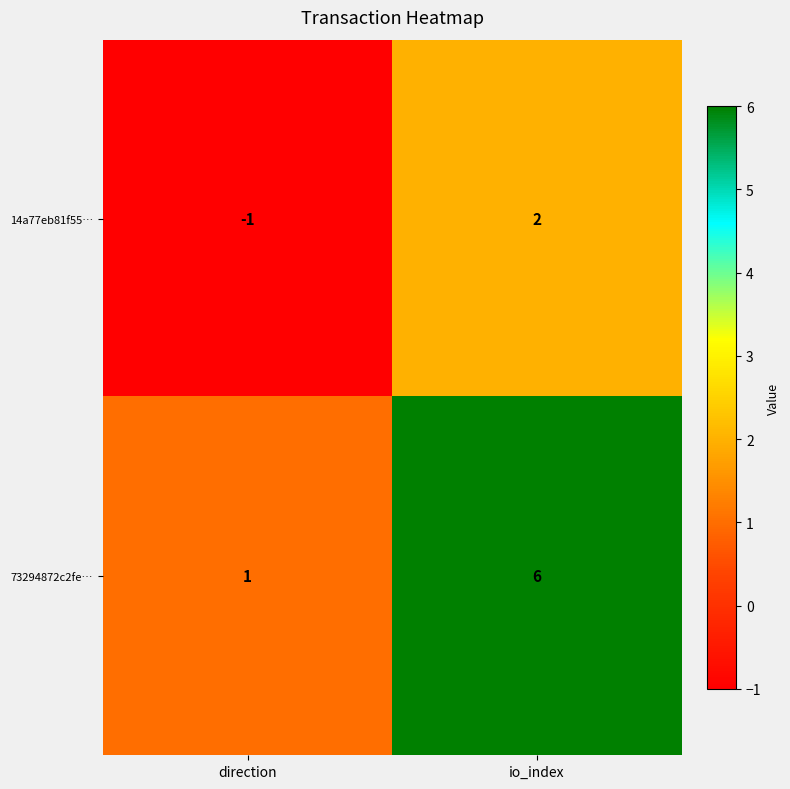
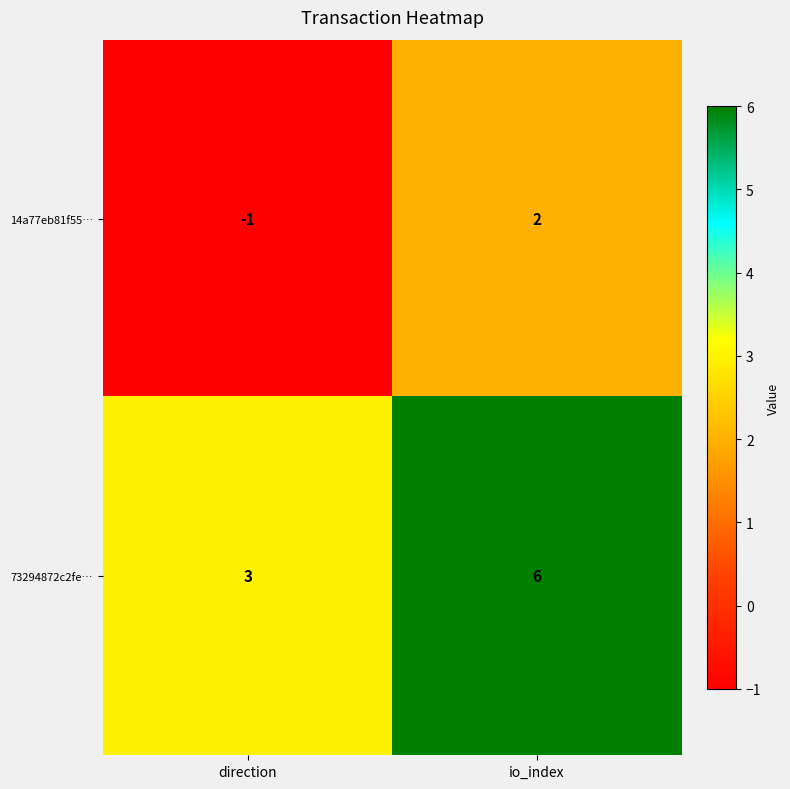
  {
    "14a77eb81f55…": {
      "direction": -1,
      "io_index": 2
    },
    "73294872c2fe…": {
-     "direction": 1,
+     "direction": 3,
      "io_index": 6
    }
  }
